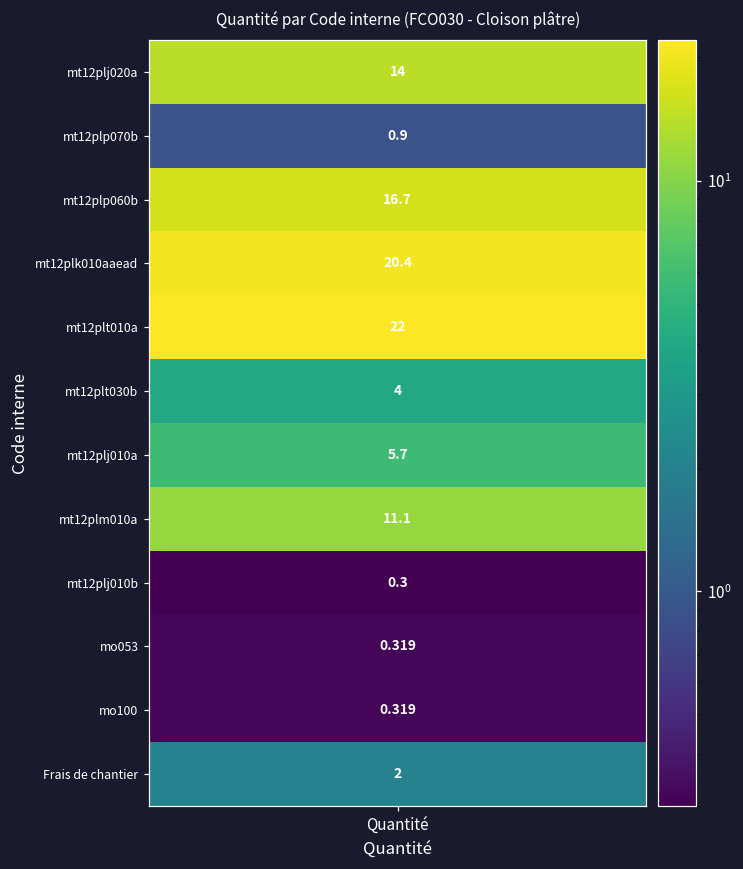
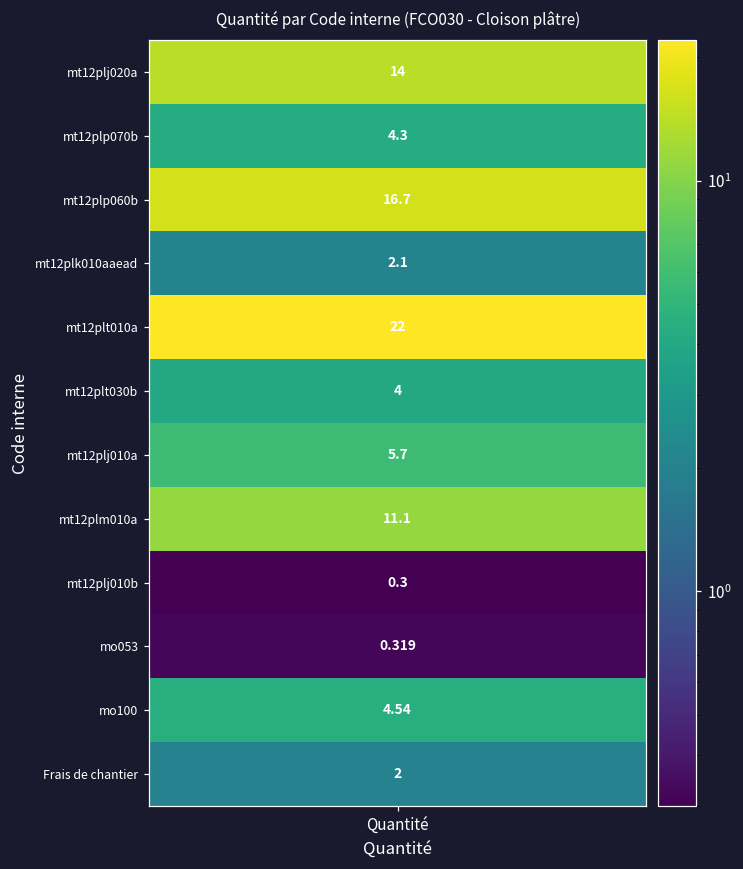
  {
    "mt12plj020a": {
      "Quantité": 14
    },
    "mt12plp070b": {
-     "Quantité": 0.9
+     "Quantité": 4.3
    },
    "mt12plp060b": {
      "Quantité": 16.7
    },
    "mt12plk010aaead": {
-     "Quantité": 20.4
+     "Quantité": 2.1
    },
    "mt12plt010a": {
      "Quantité": 22
    },
    "mt12plt030b": {
      "Quantité": 4
    },
    "mt12plj010a": {
      "Quantité": 5.7
    },
    "mt12plm010a": {
      "Quantité": 11.1
    },
    "mt12plj010b": {
      "Quantité": 0.3
    },
    "mo053": {
      "Quantité": 0.319
    },
    "mo100": {
-     "Quantité": 0.319
+     "Quantité": 4.54
    },
    "Frais de chantier": {
      "Quantité": 2
    }
  }
